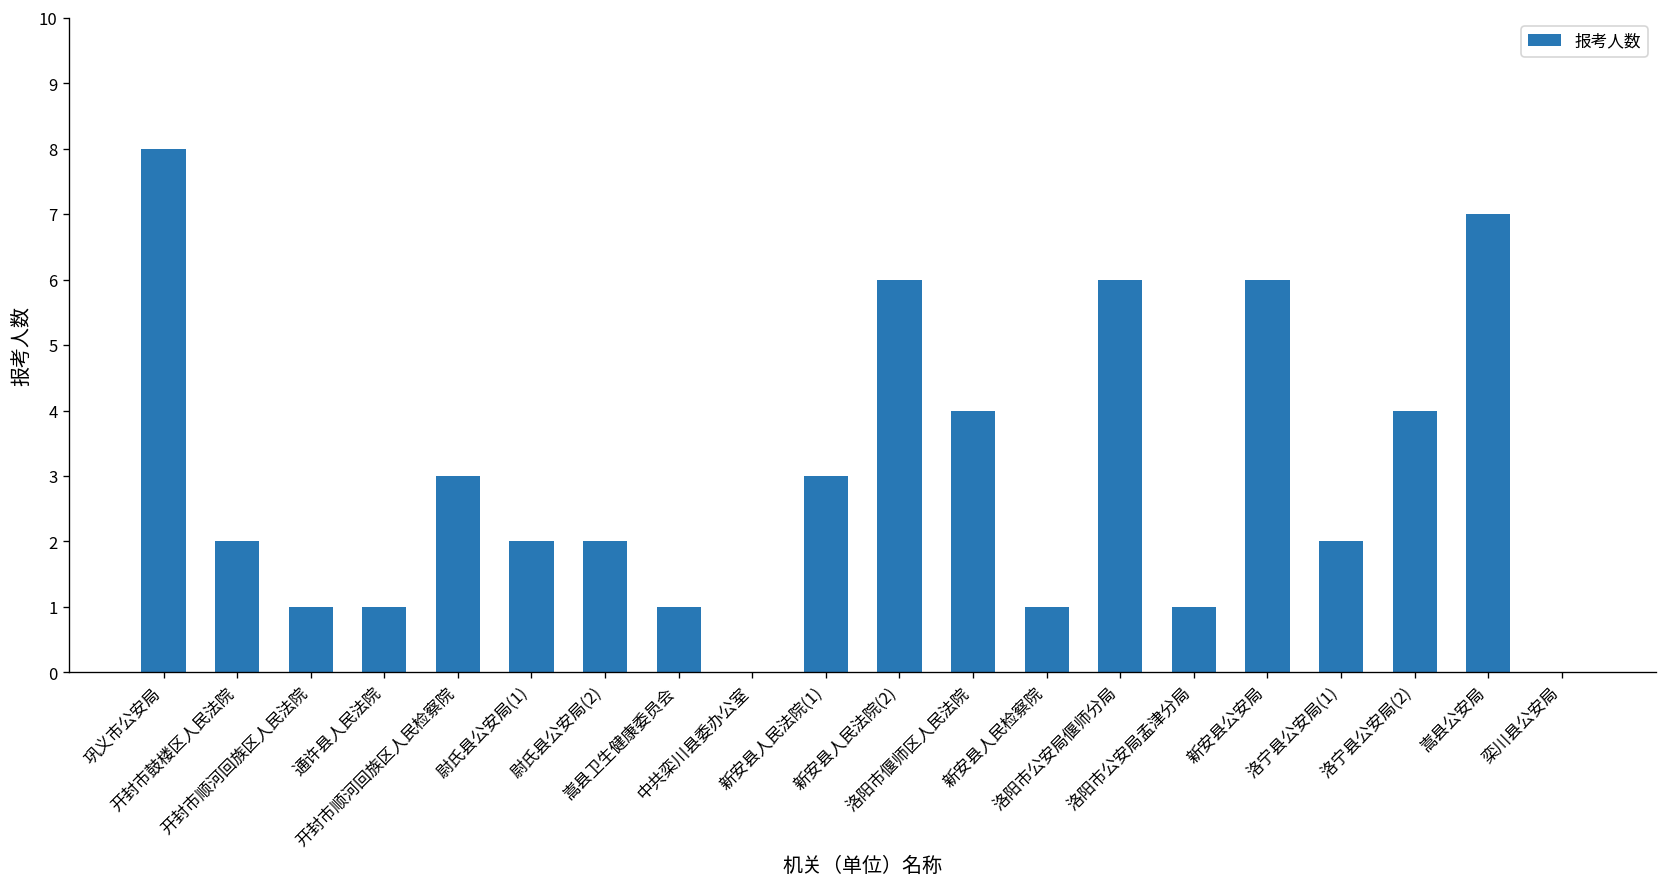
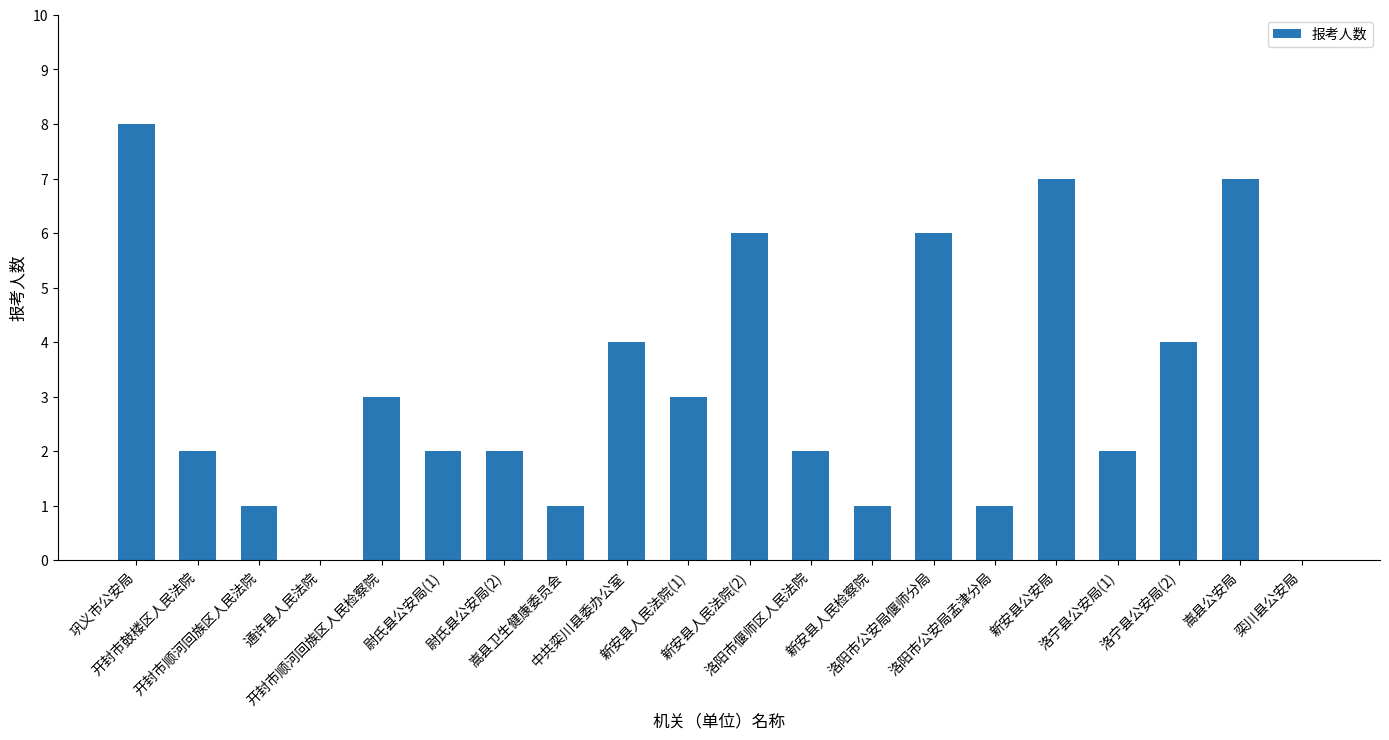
  {
    "巩义市公安局": 8,
    "开封市鼓楼区人民法院": 2,
    "开封市顺河回族区人民法院": 1,
-   "通许县人民法院": 1,
+   "通许县人民法院": 0,
    "开封市顺河回族区人民检察院": 3,
    "尉氏县公安局(1)": 2,
    "尉氏县公安局(2)": 2,
    "嵩县卫生健康委员会": 1,
-   "中共栾川县委办公室": 0,
+   "中共栾川县委办公室": 4,
    "新安县人民法院(1)": 3,
    "新安县人民法院(2)": 6,
-   "洛阳市偃师区人民法院": 4,
+   "洛阳市偃师区人民法院": 2,
    "新安县人民检察院": 1,
    "洛阳市公安局偃师分局": 6,
    "洛阳市公安局孟津分局": 1,
-   "新安县公安局": 6,
+   "新安县公安局": 7,
    "洛宁县公安局(1)": 2,
    "洛宁县公安局(2)": 4,
    "嵩县公安局": 7,
    "栾川县公安局": 0
  }
